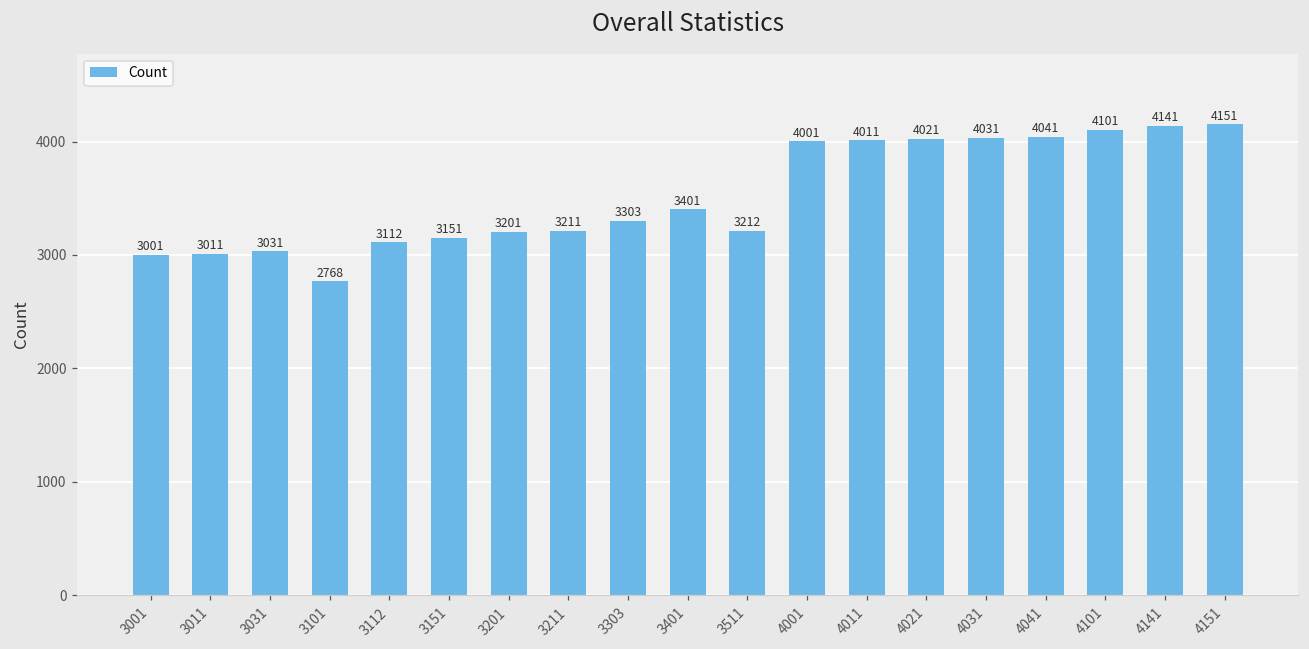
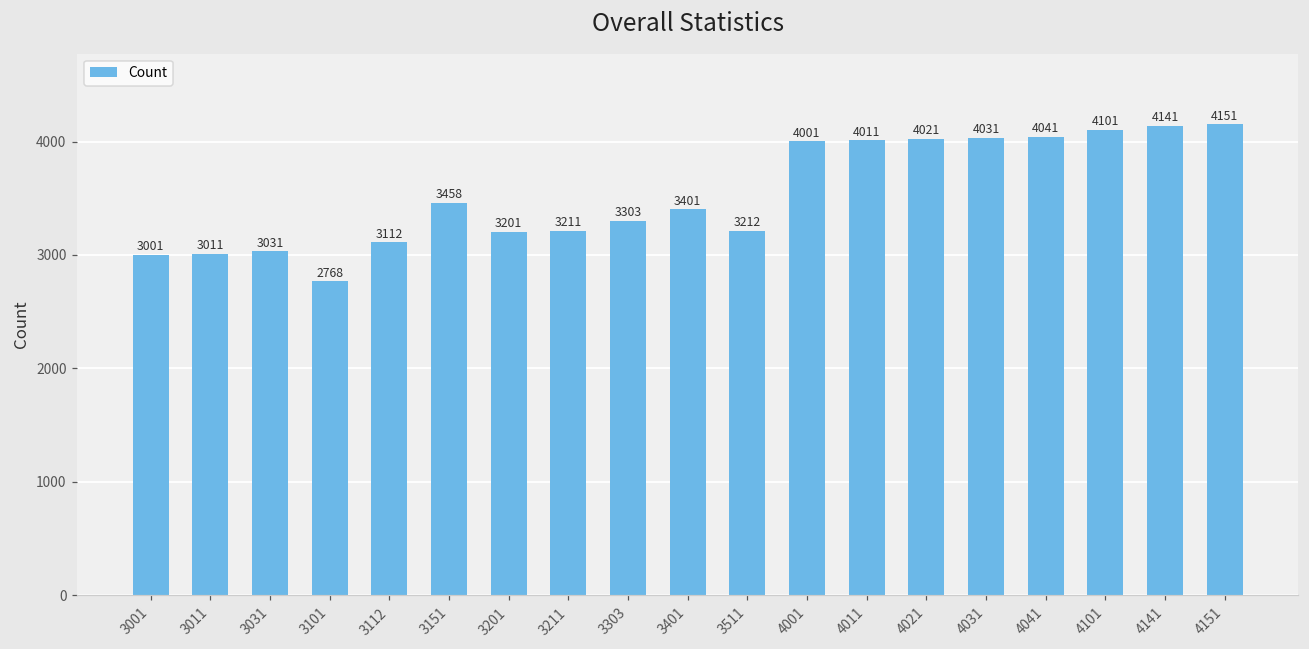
  {
    "3001": 3001,
    "3011": 3011,
    "3031": 3031,
    "3101": 2768,
    "3112": 3112,
-   "3151": 3151,
+   "3151": 3458,
    "3201": 3201,
    "3211": 3211,
    "3303": 3303,
    "3401": 3401,
    "3511": 3212,
    "4001": 4001,
    "4011": 4011,
    "4021": 4021,
    "4031": 4031,
    "4041": 4041,
    "4101": 4101,
    "4141": 4141,
    "4151": 4151
  }
